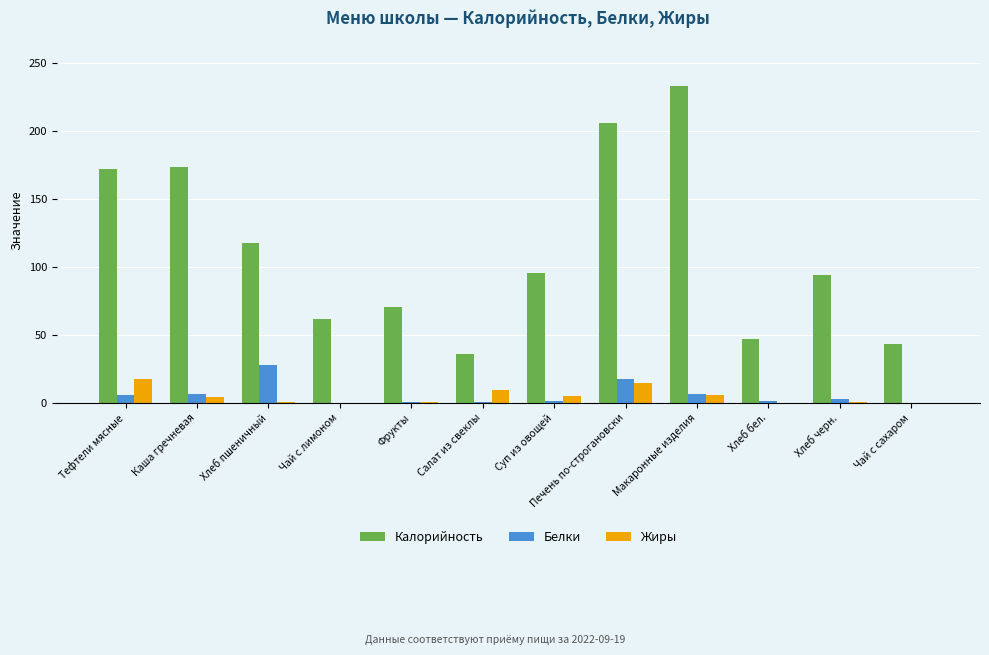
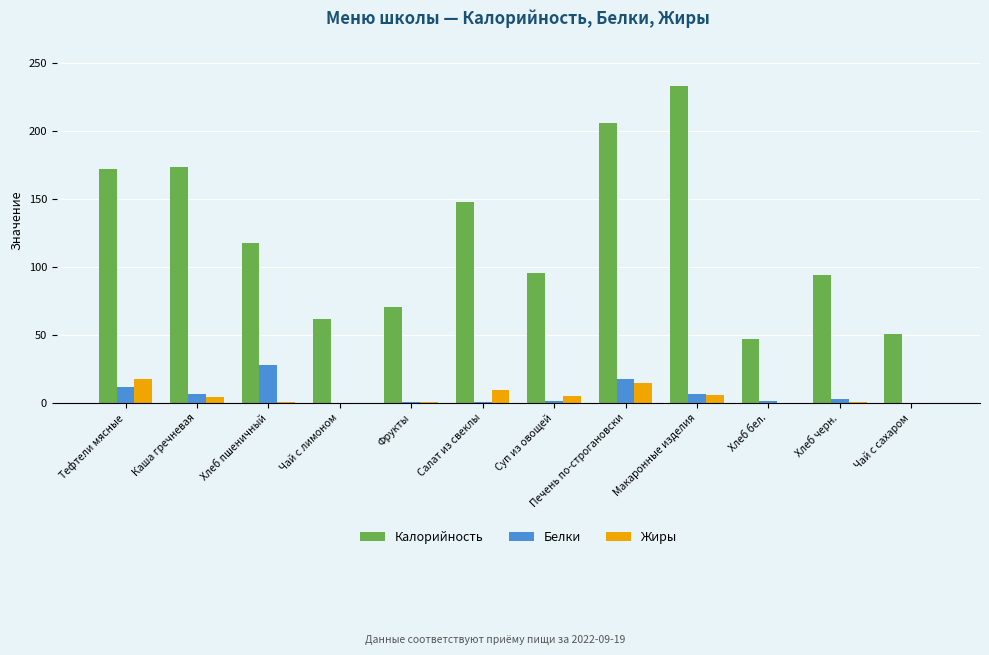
  {
    "Калорийность": {
      "Тефтели мясные": 172,
      "Каша гречневая": 173,
      "Хлеб пшеничный": 118,
      "Чай с лимоном": 62,
      "Фрукты": 71,
-     "Салат из свеклы": 36,
+     "Салат из свеклы": 148,
      "Суп из овощей": 95,
      "Печень по-строгановски": 206,
      "Макаронные изделия": 233,
      "Хлеб бел.": 47,
      "Хлеб черн.": 94,
-     "Чай с сахаром": 43
+     "Чай с сахаром": 51
    },
    "Белки": {
-     "Тефтели мясные": 6,
+     "Тефтели мясные": 12,
      "Каша гречневая": 6,
      "Хлеб пшеничный": 28,
      "Печень по-строгановски": 17,
      "Макаронные изделия": 6,
      "Хлеб черн.": 3
    },
    "Жиры": {
      "Тефтели мясные": 18,
      "Каша гречневая": 5,
      "Салат из свеклы": 10,
      "Суп из овощей": 5,
      "Печень по-строгановски": 14,
      "Макаронные изделия": 6
    }
  }
